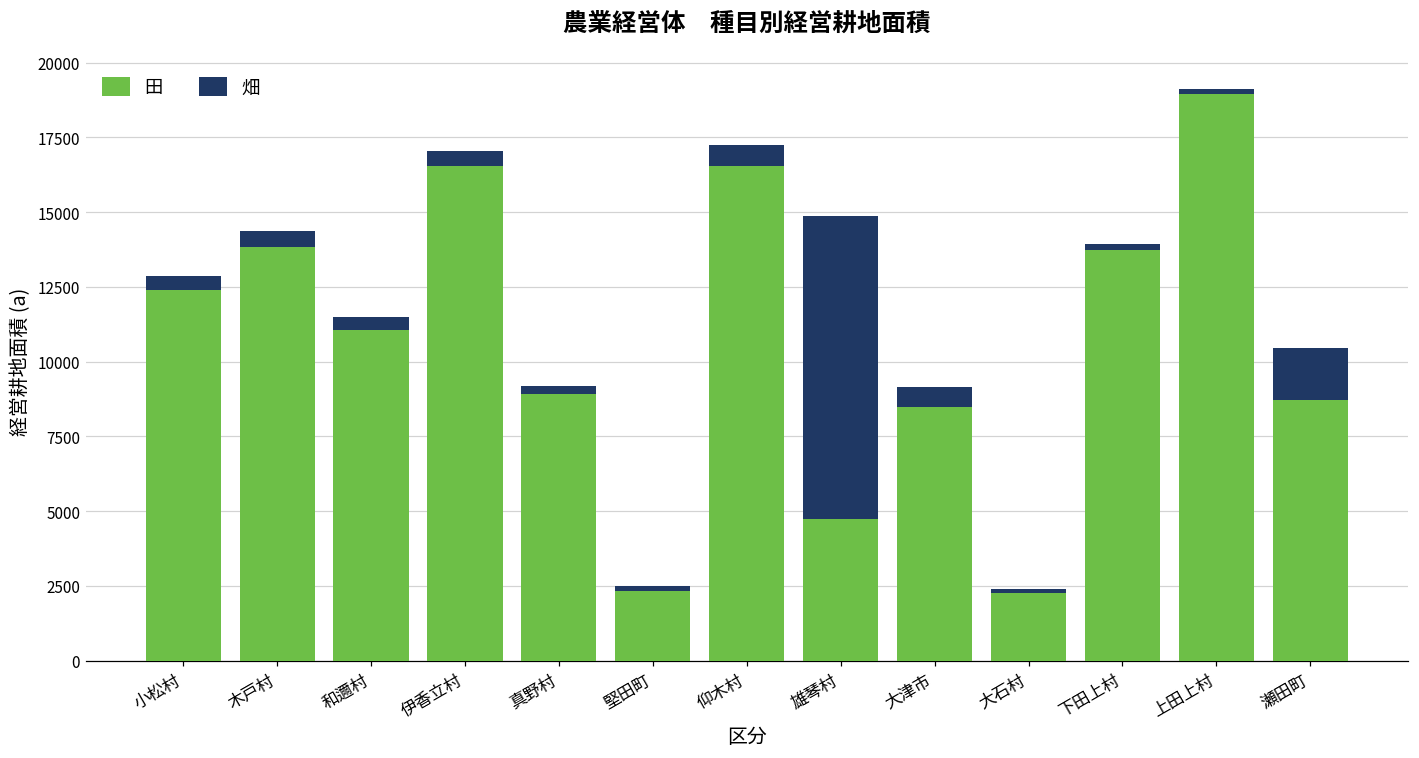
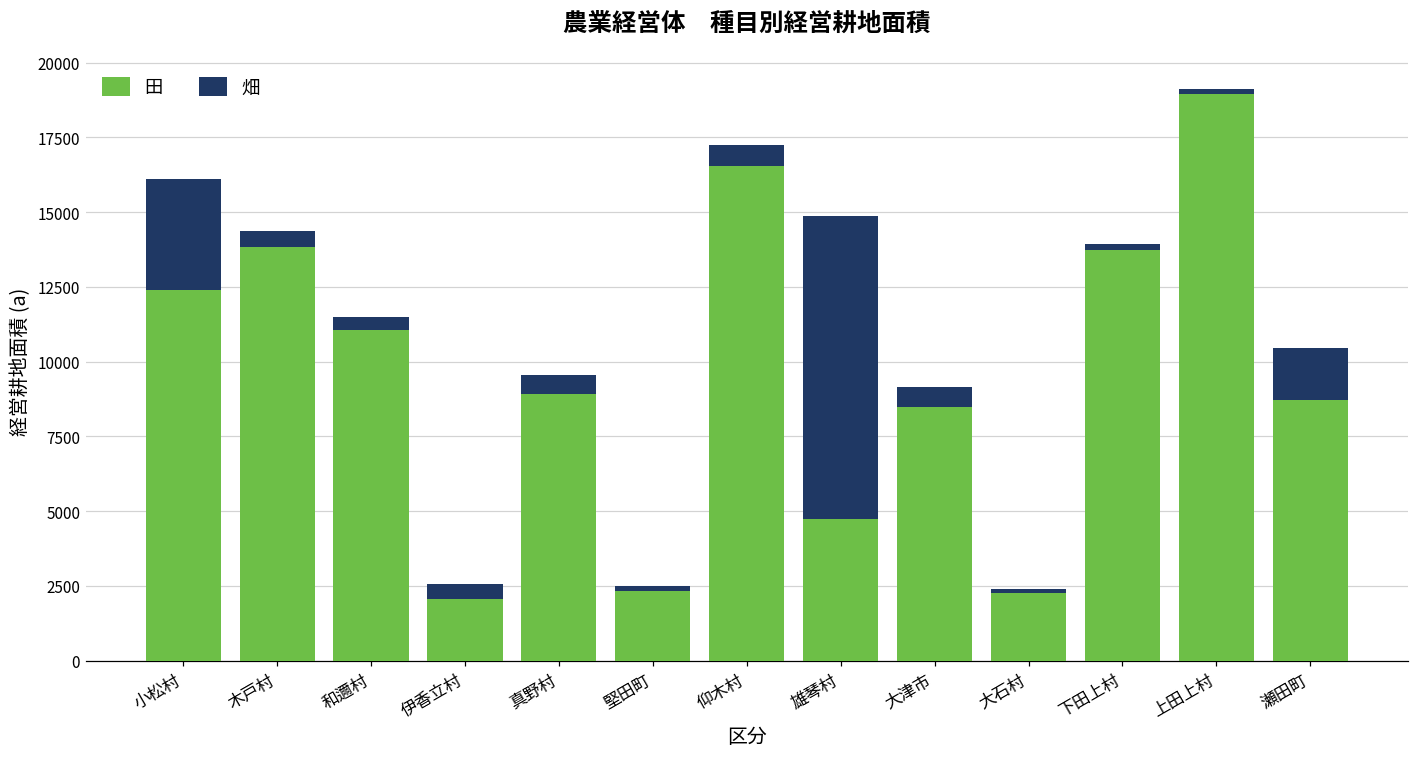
  {
    "田": {
      "小松村": 12400,
      "木戸村": 13800,
      "和邇村": 11100,
-     "伊香立村": 16500,
+     "伊香立村": 2100,
      "真野村": 8900,
      "堅田町": 2300,
      "仰木村": 16500,
      "雄琴村": 4800,
      "大津市": 8500,
      "大石村": 2200,
      "下田上村": 13700,
      "上田上村": 19000,
      "瀬田町": 8700
    },
    "畑": {
-     "小松村": 400,
+     "小松村": 3700,
      "木戸村": 500,
      "和邇村": 400,
      "伊香立村": 500,
-     "真野村": 300,
+     "真野村": 600,
      "堅田町": 200,
      "仰木村": 700,
      "雄琴村": 10100,
      "大津市": 700,
      "大石村": 100,
      "下田上村": 200,
      "上田上村": 200,
      "瀬田町": 1700
    }
  }
